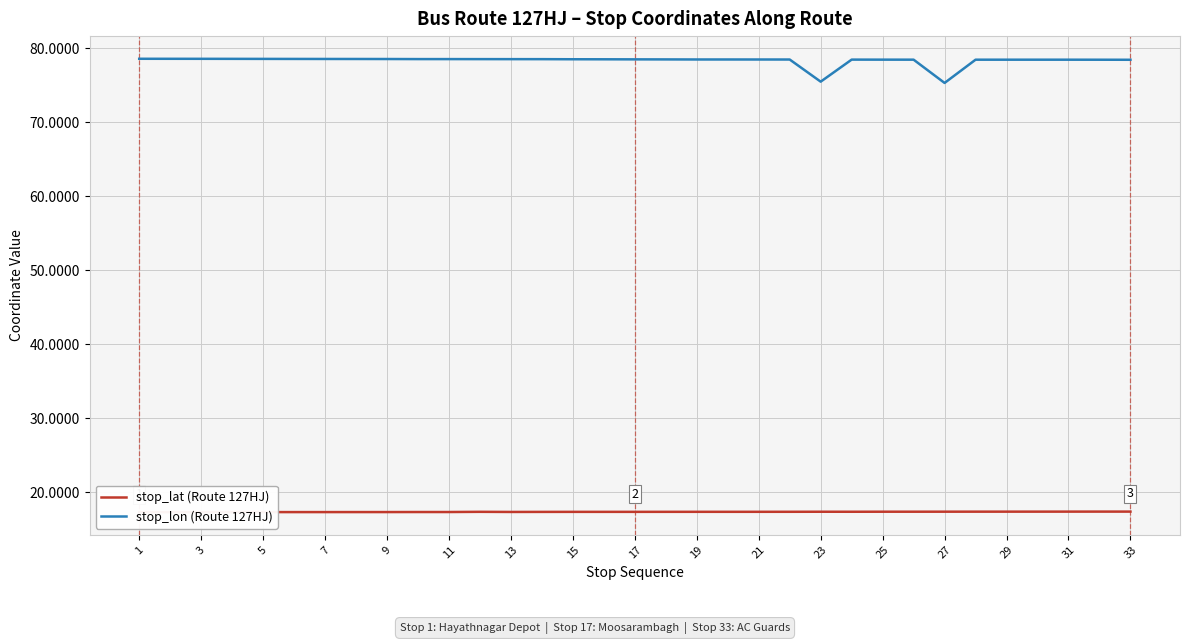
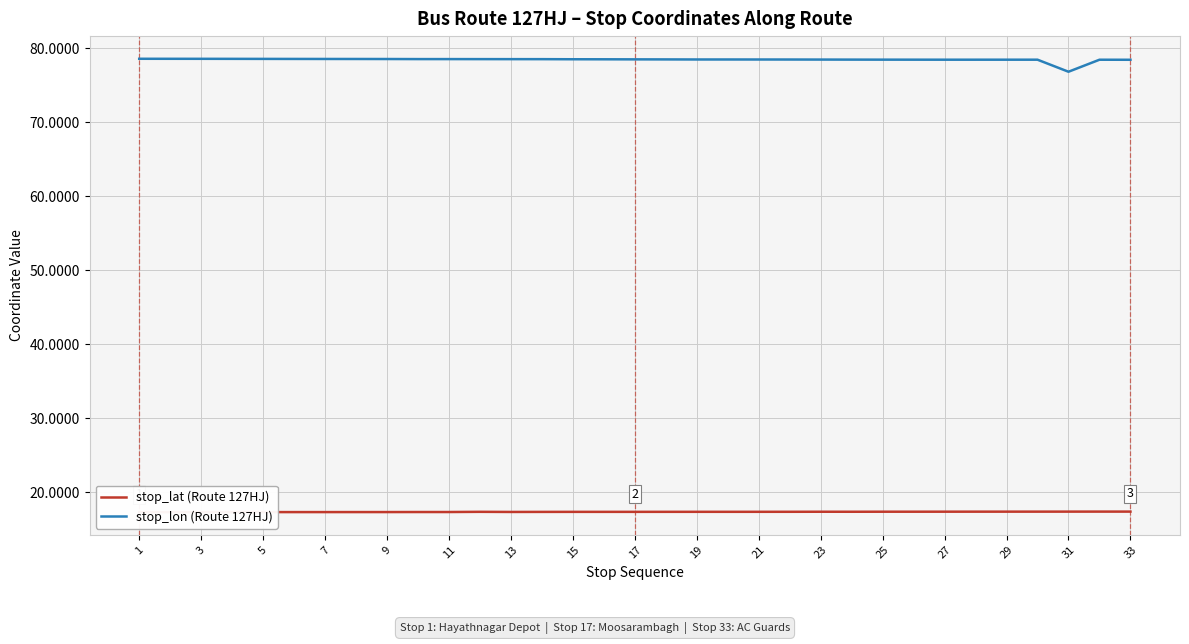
  {
    "stop_lat (Route 127HJ)": {
      "7": 17,
      "9": 17,
      "11": 17,
      "13": 17,
      "15": 17,
      "19": 17,
      "21": 17,
      "23": 17,
      "25": 17,
      "27": 17,
      "29": 17,
      "31": 17
    },
    "stop_lon (Route 127HJ)": {
      "1": 79,
      "3": 79,
      "5": 79,
      "7": 79,
      "9": 79,
      "11": 79,
      "13": 79,
      "15": 79,
      "17": 79,
      "19": 78,
      "21": 78,
-     "23": 76,
+     "23": 78,
      "25": 78,
-     "27": 75,
+     "27": 78,
      "29": 78,
-     "31": 78,
+     "31": 77,
      "33": 78
    }
  }
